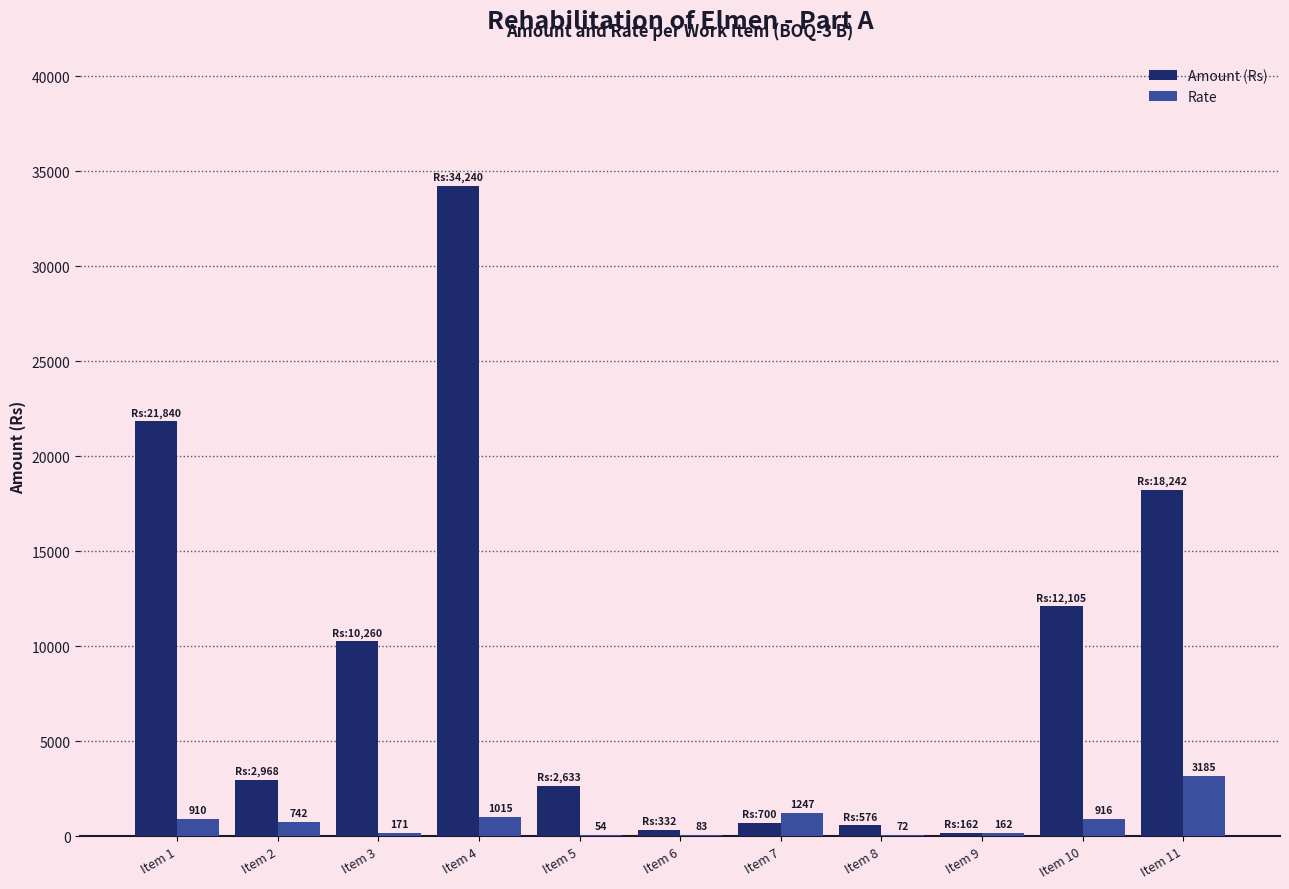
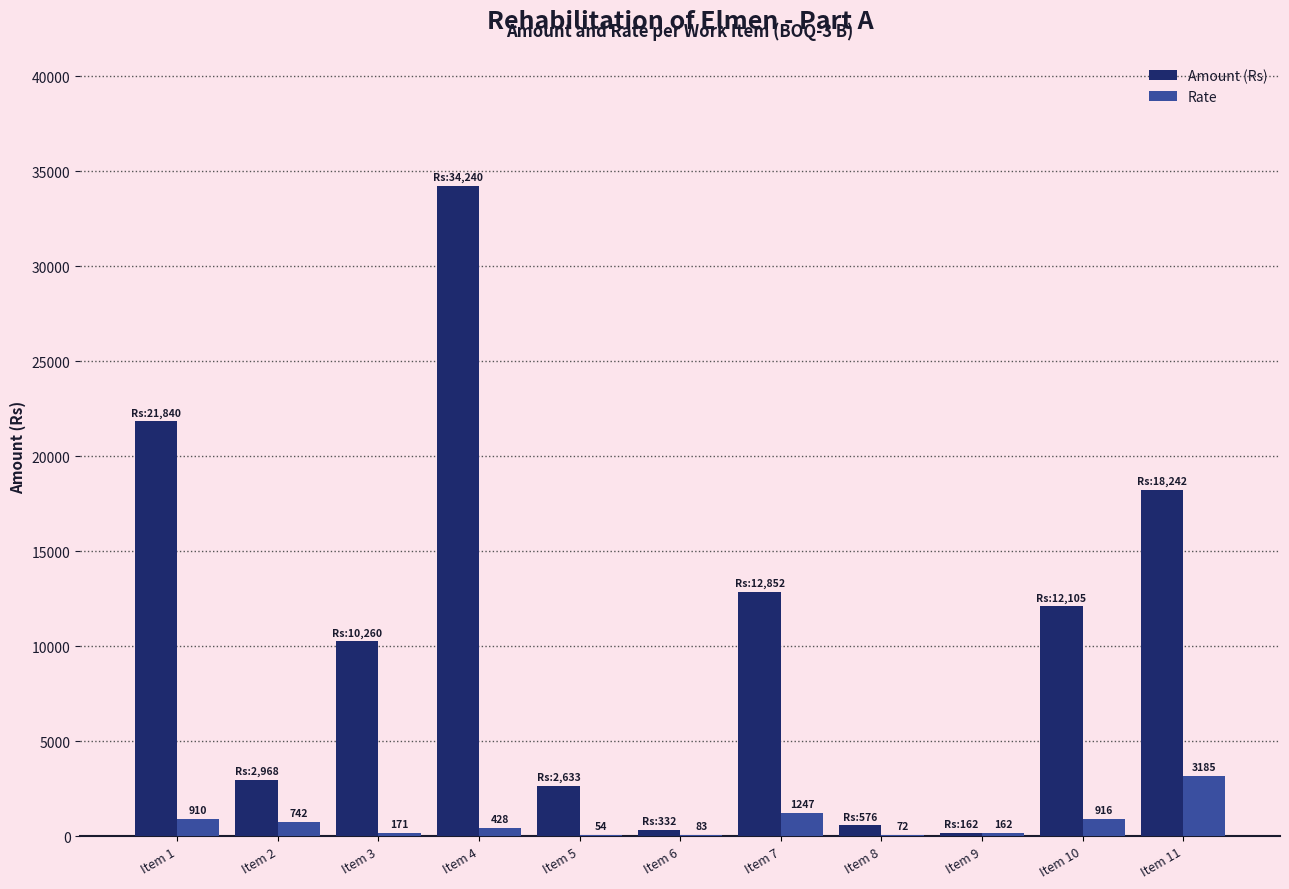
  {
    "Amount (Rs)": {
      "Item 1": "21,840",
      "Item 2": "2,968",
      "Item 3": "10,260",
      "Item 4": "34,240",
      "Item 5": "2,633",
      "Item 6": "332",
-     "Item 7": "700",
+     "Item 7": "12,852",
      "Item 8": "576",
      "Item 9": "162",
      "Item 10": "12,105",
      "Item 11": "18,242"
    },
    "Rate": {
      "Item 1": "910",
      "Item 2": "742",
      "Item 3": "171",
-     "Item 4": "1015",
+     "Item 4": "428",
      "Item 5": "54",
      "Item 6": "83",
      "Item 7": "1247",
      "Item 8": "72",
      "Item 9": "162",
      "Item 10": "916",
      "Item 11": "3185"
    }
  }
